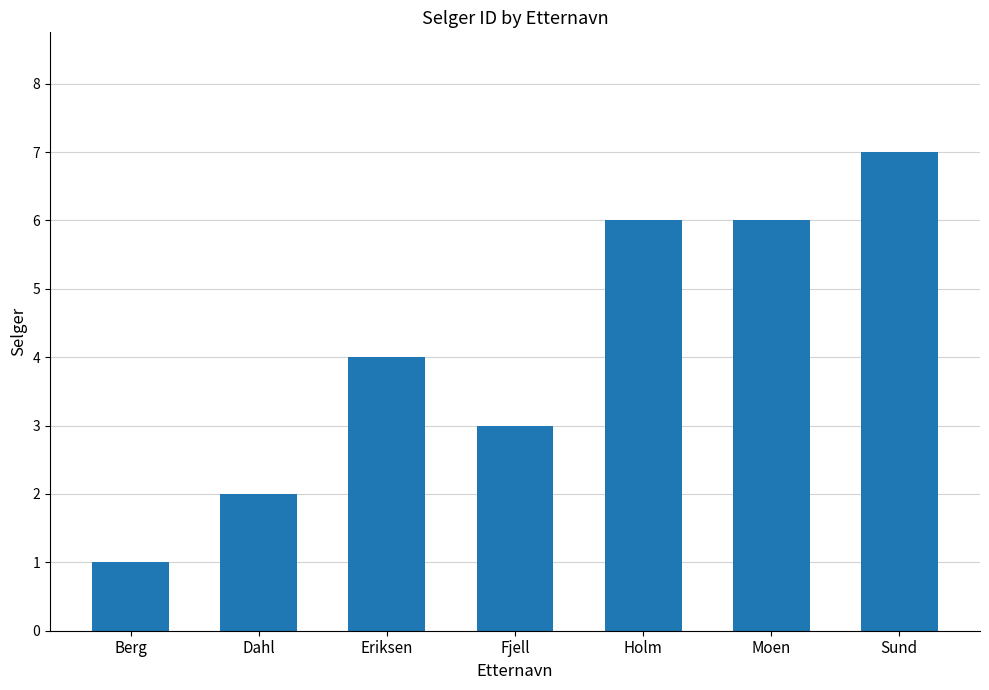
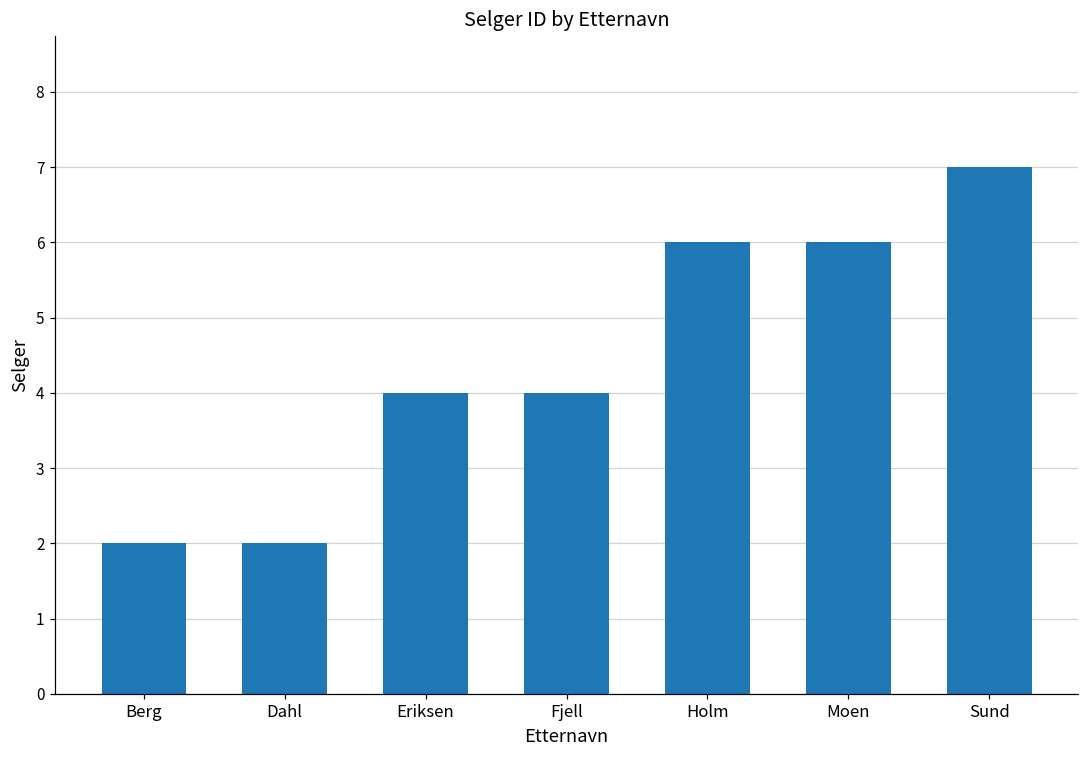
  {
-   "Berg": 1,
+   "Berg": 2,
    "Dahl": 2,
    "Eriksen": 4,
-   "Fjell": 3,
+   "Fjell": 4,
    "Holm": 6,
    "Moen": 6,
    "Sund": 7
  }
